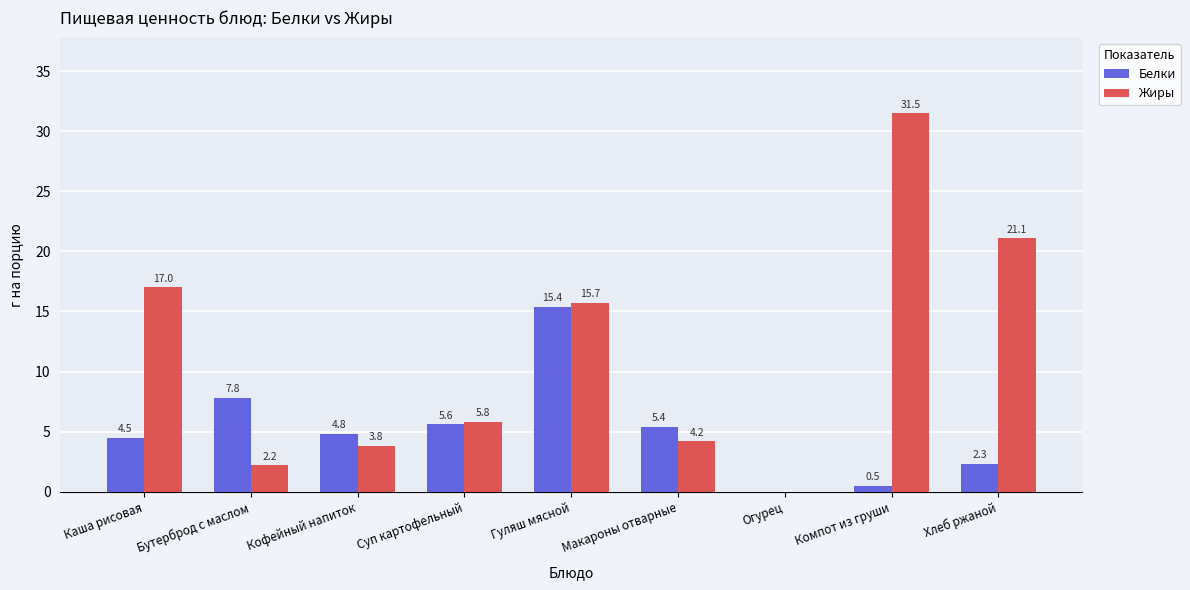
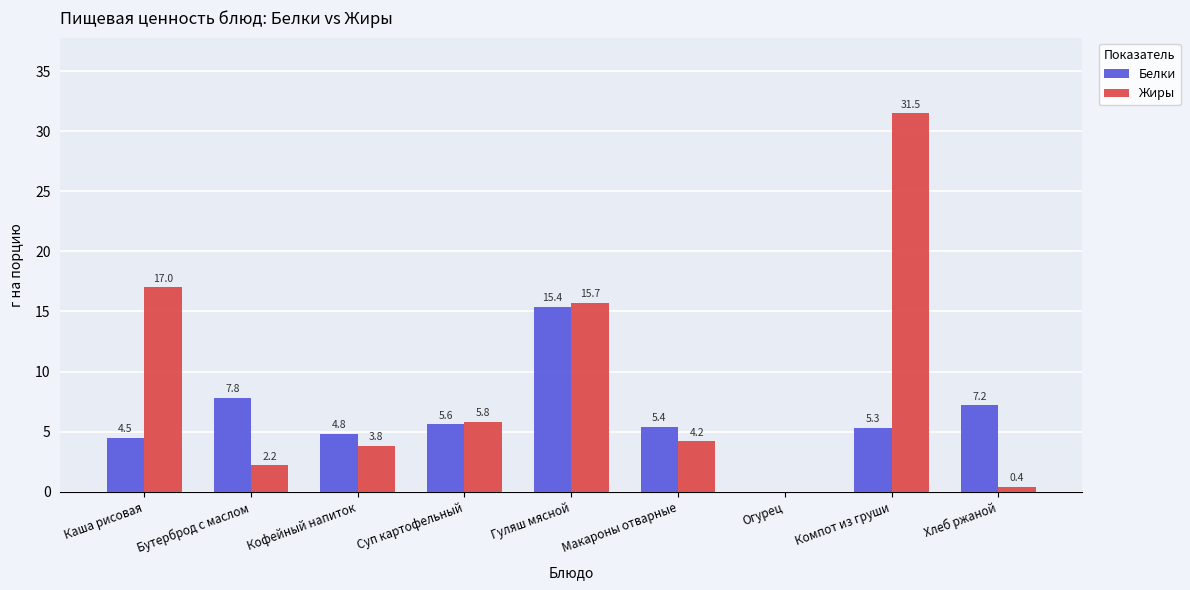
  {
    "Белки": {
      "Каша рисовая": 4.5,
      "Бутерброд с маслом": 7.8,
      "Кофейный напиток": 4.8,
      "Суп картофельный": 5.6,
      "Гуляш мясной": 15.4,
      "Макароны отварные": 5.4,
-     "Компот из груши": 0.5,
-     "Хлеб ржаной": 2.3
+     "Компот из груши": 5.3,
+     "Хлеб ржаной": 7.2
    },
    "Жиры": {
      "Каша рисовая": 17.0,
      "Бутерброд с маслом": 2.2,
      "Кофейный напиток": 3.8,
      "Суп картофельный": 5.8,
      "Гуляш мясной": 15.7,
      "Макароны отварные": 4.2,
      "Компот из груши": 31.5,
-     "Хлеб ржаной": 21.1
+     "Хлеб ржаной": 0.4
    }
  }
